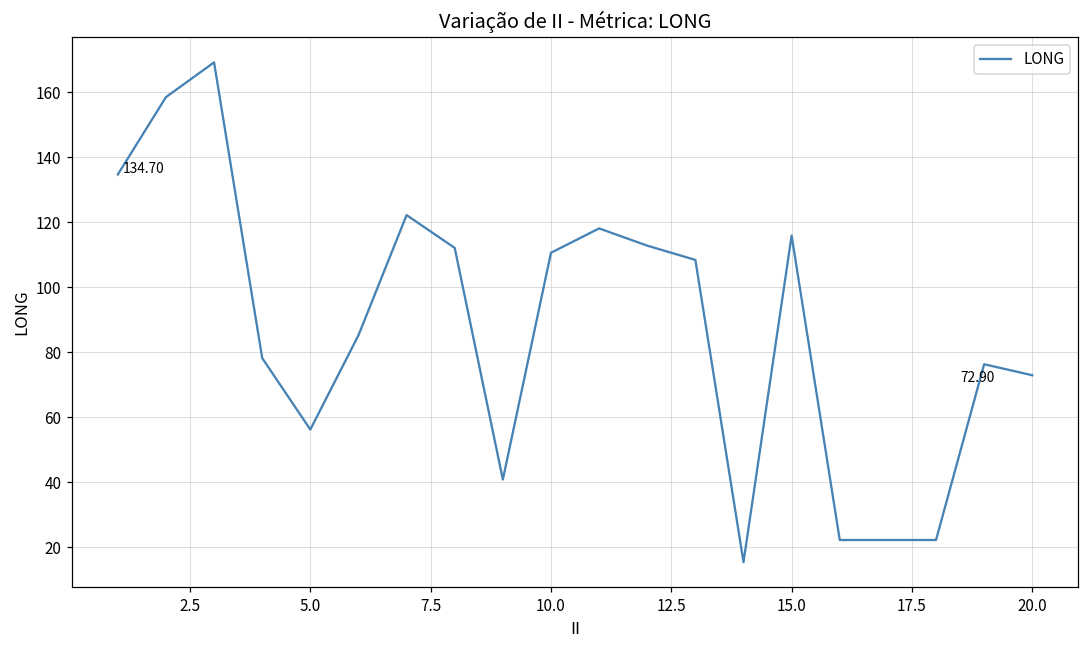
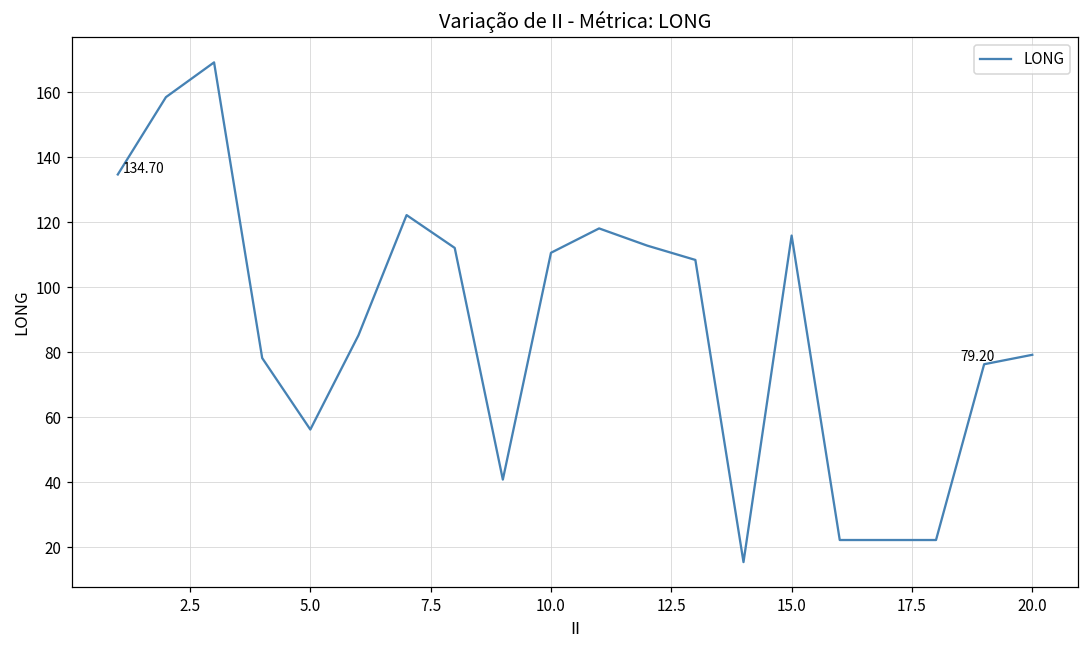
  {
-   "20.0": 72.90
+   "20.0": 79.20
  }
